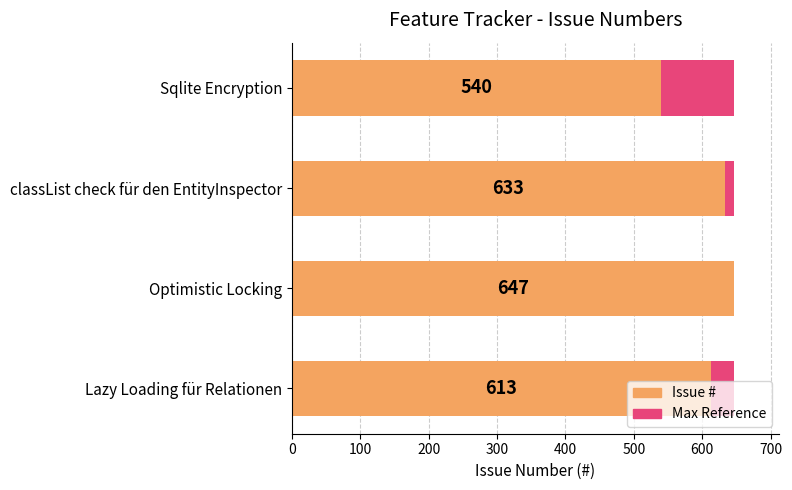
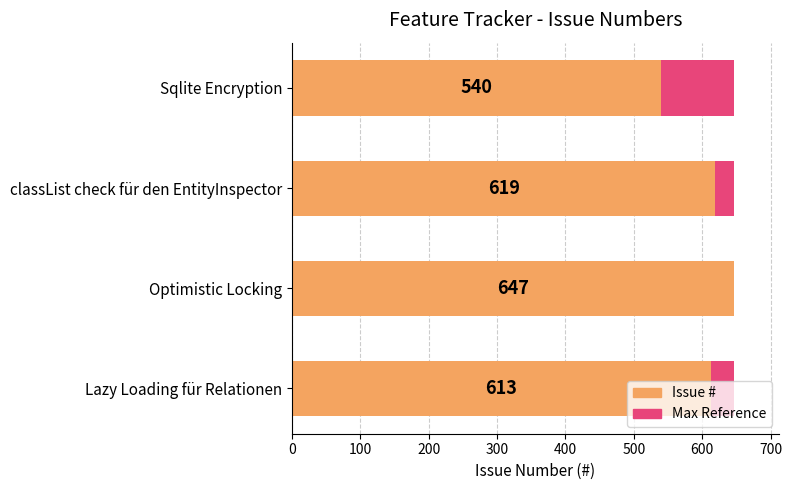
  {
    "Issue #": {
-     "classList check für den EntityInspector": 633,
+     "classList check für den EntityInspector": 619,
      "Optimistic Locking": 647
    }
  }
